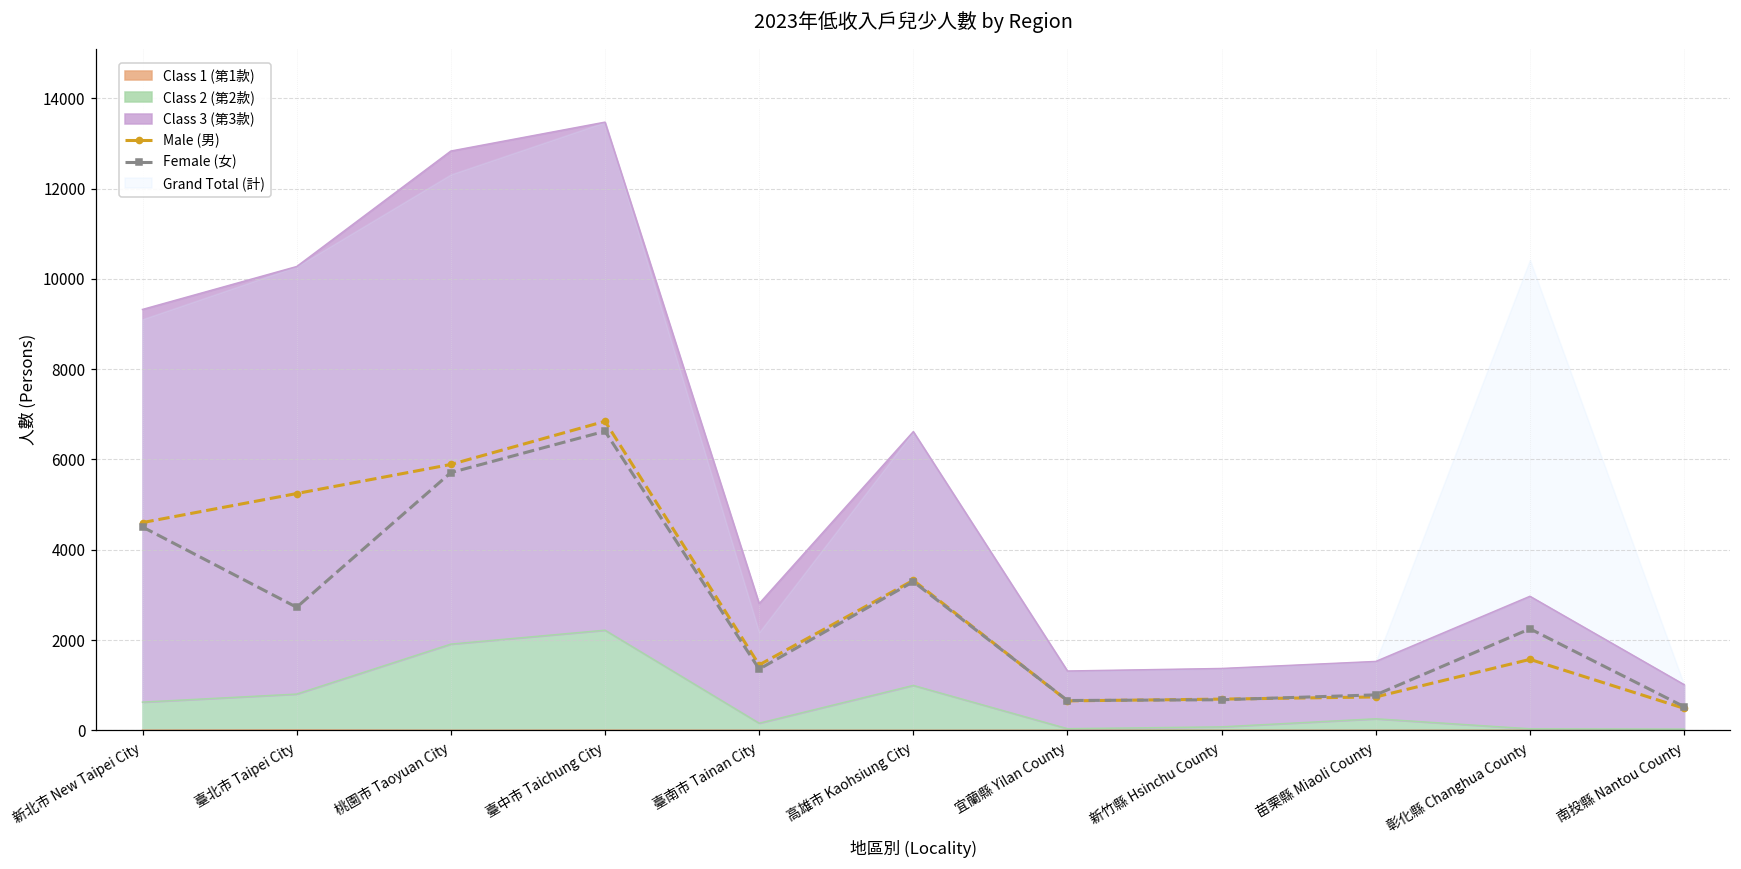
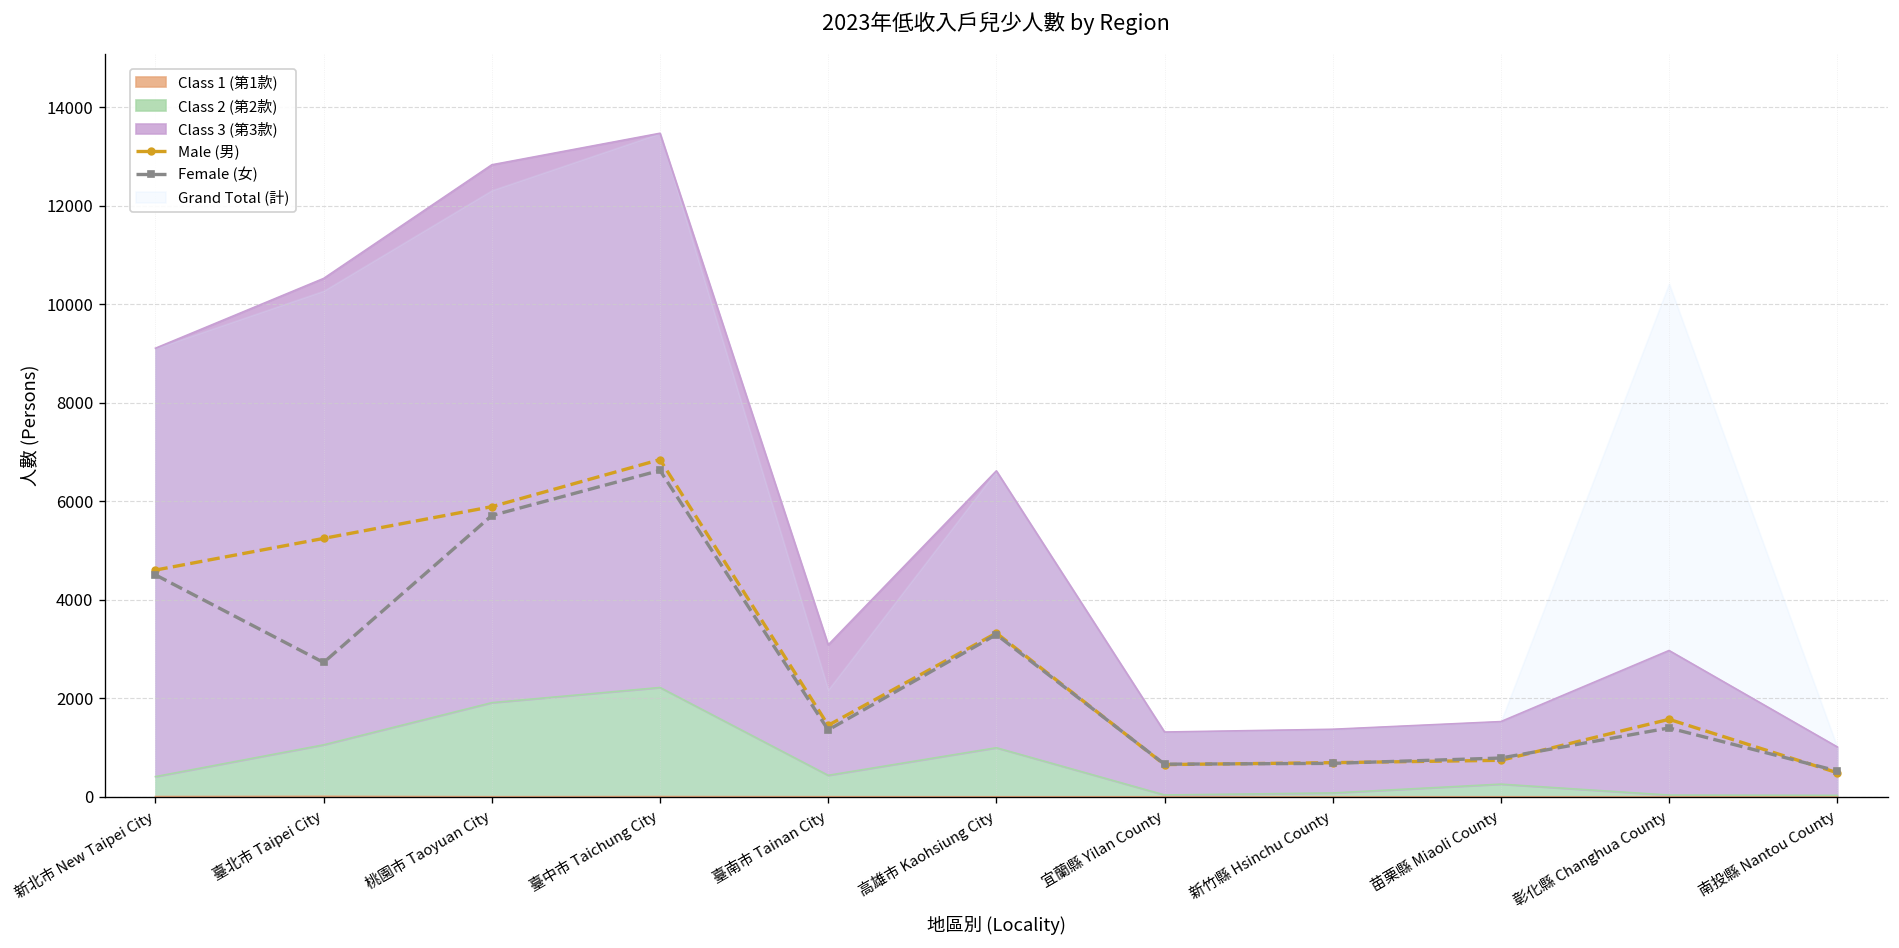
  {
    "Class 1 (第1款)": {
      "新北市 New Taipei City": 0,
      "臺北市 Taipei City": 0,
      "桃園市 Taoyuan City": 0,
      "臺中市 Taichung City": 0,
      "臺南市 Tainan City": 0,
      "高雄市 Kaohsiung City": 0,
      "新竹縣 Hsinchu County": 0,
      "苗栗縣 Miaoli County": 0
    },
    "Class 2 (第2款)": {
-     "新北市 New Taipei City": 600,
-     "臺北市 Taipei City": 800,
+     "新北市 New Taipei City": 400,
+     "臺北市 Taipei City": 1000,
      "桃園市 Taoyuan City": 1900,
      "臺中市 Taichung City": 2200,
-     "臺南市 Tainan City": 200,
+     "臺南市 Tainan City": 400,
      "高雄市 Kaohsiung City": 1000,
      "新竹縣 Hsinchu County": 100,
      "苗栗縣 Miaoli County": 300
    },
    "Class 3 (第3款)": {
      "臺南市 Tainan City": 2600
    },
    "Male (男)": {
      "新北市 New Taipei City": 4600,
      "臺北市 Taipei City": 5200,
      "桃園市 Taoyuan City": 5900,
      "臺中市 Taichung City": 6800,
      "臺南市 Tainan City": 1500,
      "彰化縣 Changhua County": 1600
    },
    "Grand Total (計)": {
      "桃園市 Taoyuan City": 12300,
      "臺南市 Tainan City": 2200,
      "彰化縣 Changhua County": 10400
    },
    "Female (女)": {
      "新北市 New Taipei City": 4500,
      "臺北市 Taipei City": 2700,
      "桃園市 Taoyuan City": 5700,
      "臺中市 Taichung City": 6600,
      "臺南市 Tainan City": 1400,
-     "彰化縣 Changhua County": 2200
+     "彰化縣 Changhua County": 1400
    }
  }
